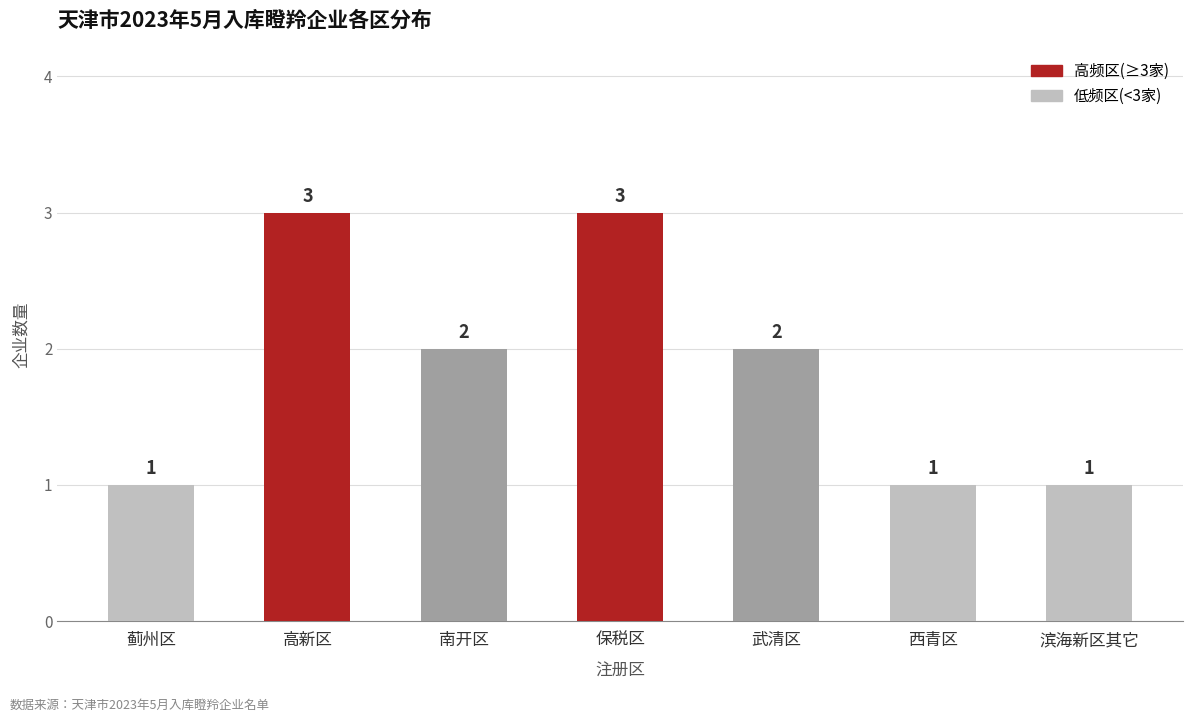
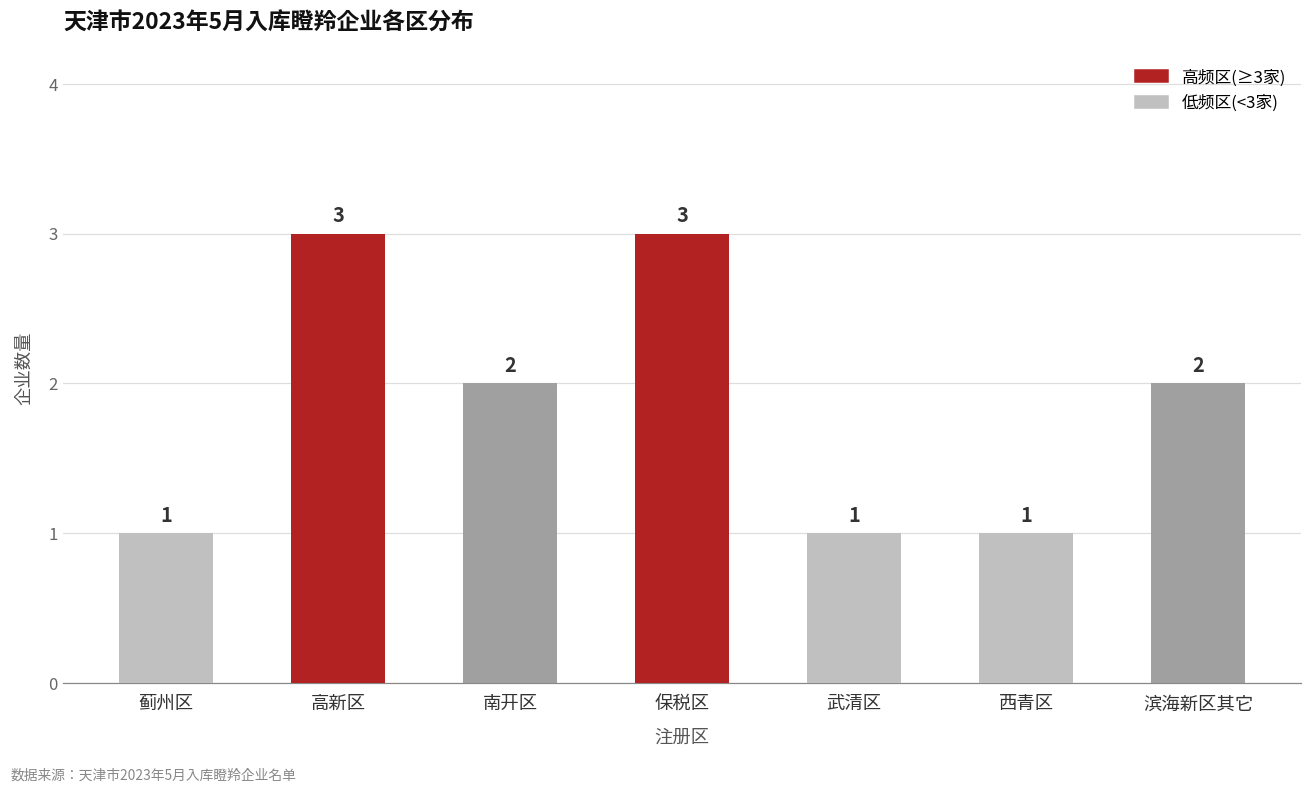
  {
    "蓟州区": 1,
    "高新区": 3,
    "南开区": 2,
    "保税区": 3,
-   "武清区": 2,
+   "武清区": 1,
    "西青区": 1,
-   "滨海新区其它": 1
+   "滨海新区其它": 2
  }
